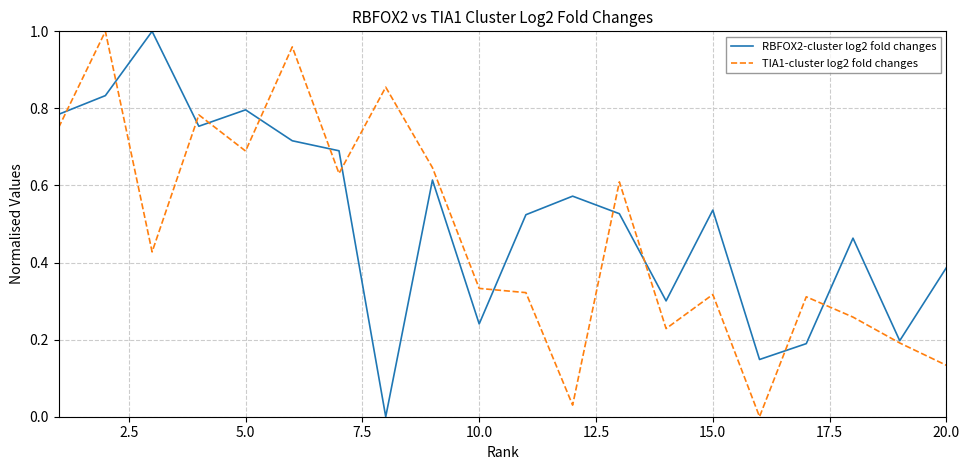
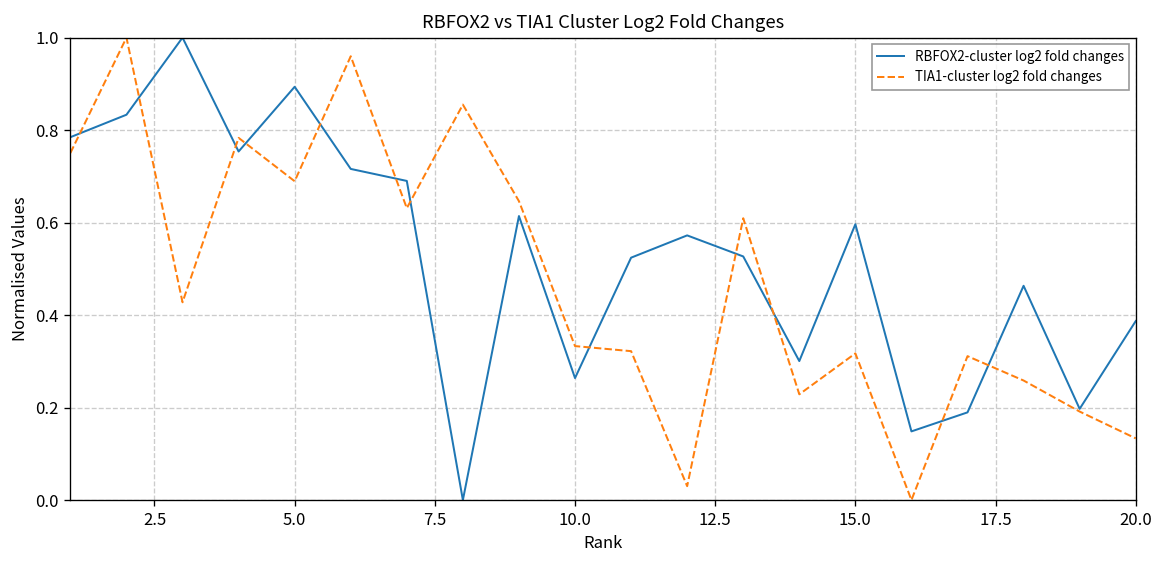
  {
    "RBFOX2-cluster log2 fold changes": {
-     "5.0": 0.80,
-     "10.0": 0.24,
-     "15.0": 0.54,
+     "5.0": 0.89,
+     "10.0": 0.26,
+     "15.0": 0.60,
      "20.0": 0.39
    },
    "TIA1-cluster log2 fold changes": {
      "5.0": 0.69,
      "10.0": 0.33,
      "15.0": 0.32,
      "20.0": 0.13
    }
  }
